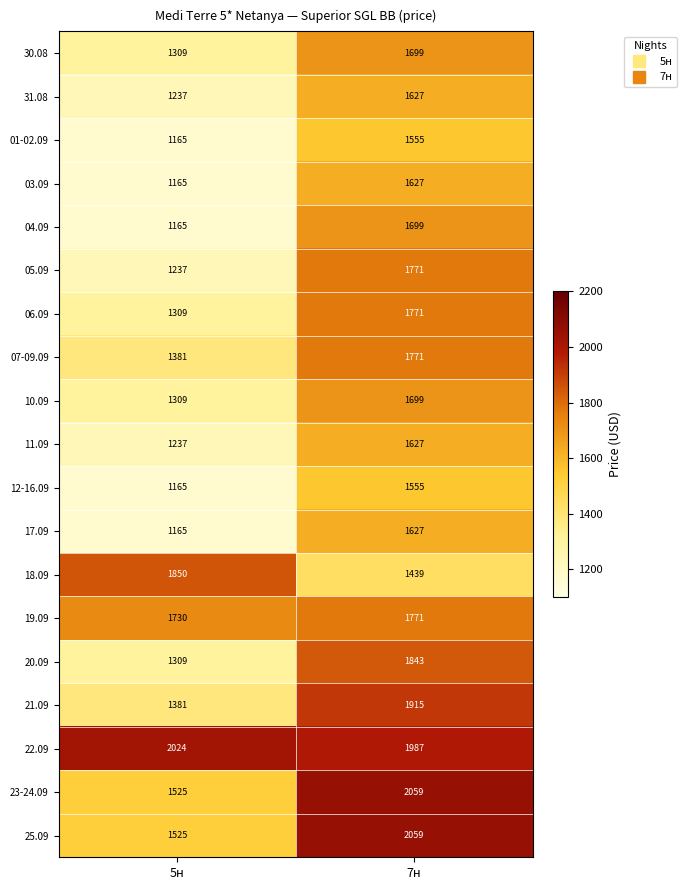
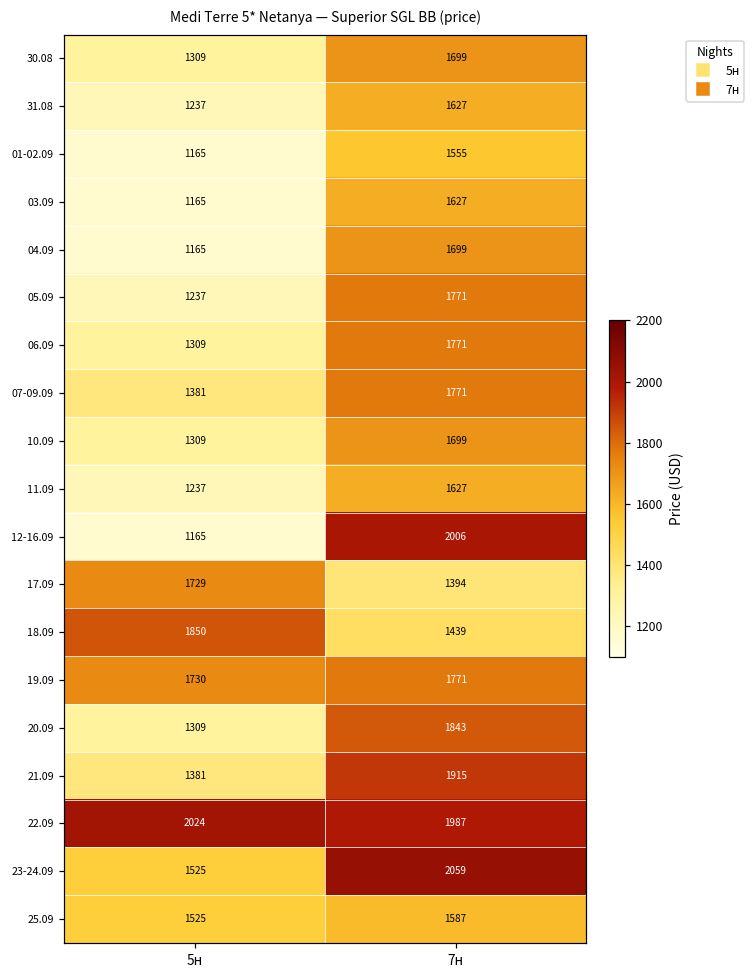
  {
    "30.08": {
      "5н": 1309,
      "7н": 1699
    },
    "31.08": {
      "5н": 1237,
      "7н": 1627
    },
    "01-02.09": {
      "5н": 1165,
      "7н": 1555
    },
    "03.09": {
      "5н": 1165,
      "7н": 1627
    },
    "04.09": {
      "5н": 1165,
      "7н": 1699
    },
    "05.09": {
      "5н": 1237,
      "7н": 1771
    },
    "06.09": {
      "5н": 1309,
      "7н": 1771
    },
    "07-09.09": {
      "5н": 1381,
      "7н": 1771
    },
    "10.09": {
      "5н": 1309,
      "7н": 1699
    },
    "11.09": {
      "5н": 1237,
      "7н": 1627
    },
    "12-16.09": {
      "5н": 1165,
-     "7н": 1555
+     "7н": 2006
    },
    "17.09": {
-     "5н": 1165,
-     "7н": 1627
+     "5н": 1729,
+     "7н": 1394
    },
    "18.09": {
      "5н": 1850,
      "7н": 1439
    },
    "19.09": {
      "5н": 1730,
      "7н": 1771
    },
    "20.09": {
      "5н": 1309,
      "7н": 1843
    },
    "21.09": {
      "5н": 1381,
      "7н": 1915
    },
    "22.09": {
      "5н": 2024,
      "7н": 1987
    },
    "23-24.09": {
      "5н": 1525,
      "7н": 2059
    },
    "25.09": {
      "5н": 1525,
-     "7н": 2059
+     "7н": 1587
    }
  }
